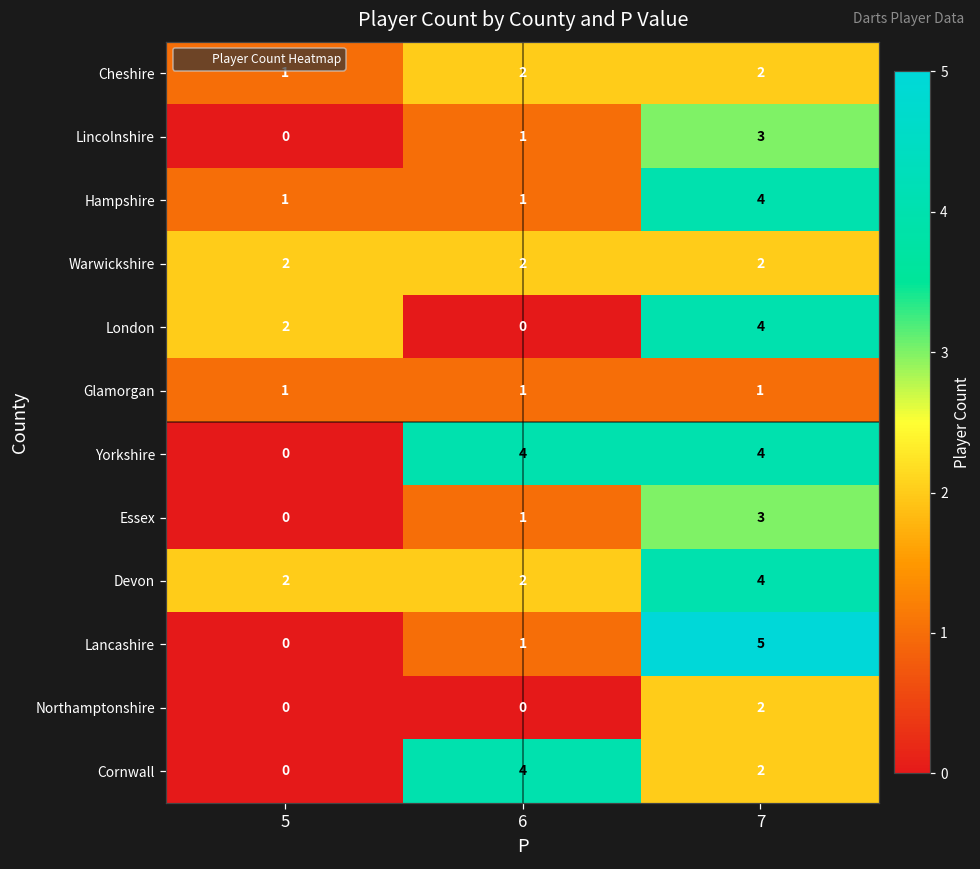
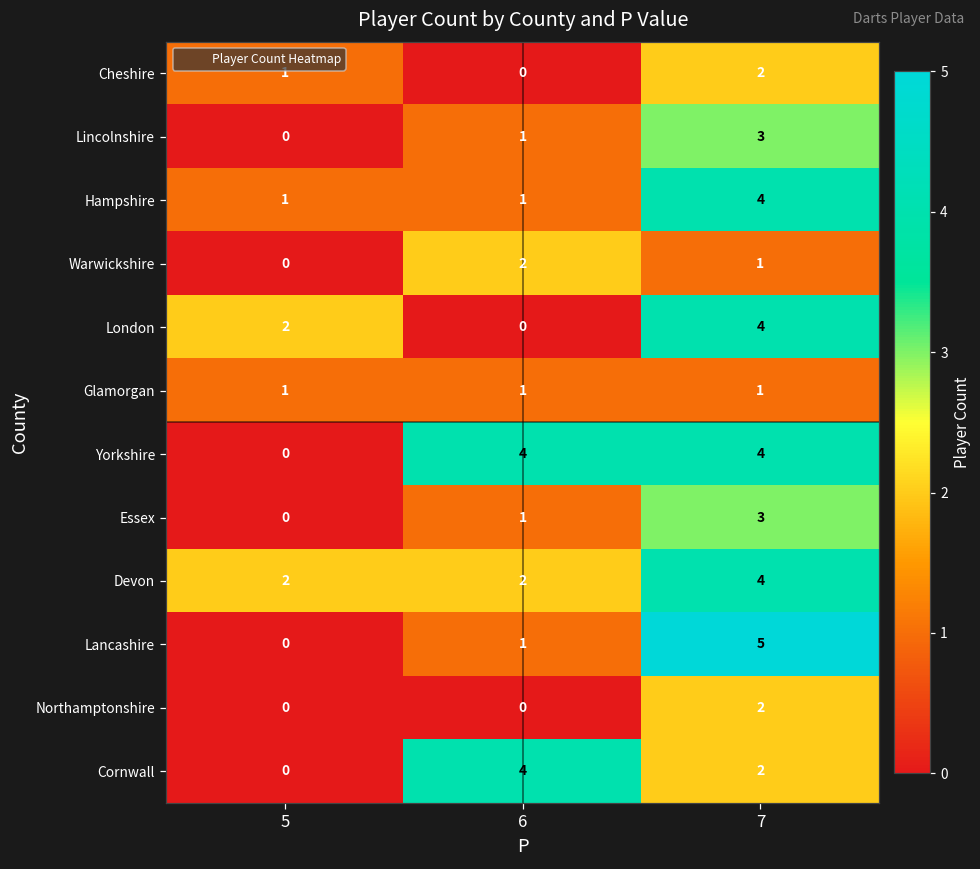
  {
    "Cheshire": {
-     "6": 2,
+     "6": 0,
      "7": 2
    },
    "Lincolnshire": {
      "5": 0,
      "6": 1,
      "7": 3
    },
    "Hampshire": {
      "5": 1,
      "6": 1,
      "7": 4
    },
    "Warwickshire": {
-     "5": 2,
+     "5": 0,
      "6": 2,
-     "7": 2
+     "7": 1
    },
    "London": {
      "5": 2,
      "6": 0,
      "7": 4
    },
    "Glamorgan": {
      "5": 1,
      "6": 1,
      "7": 1
    },
    "Yorkshire": {
      "5": 0,
      "6": 4,
      "7": 4
    },
    "Essex": {
      "5": 0,
      "6": 1,
      "7": 3
    },
    "Devon": {
      "5": 2,
      "6": 2,
      "7": 4
    },
    "Lancashire": {
      "5": 0,
      "6": 1,
      "7": 5
    },
    "Northamptonshire": {
      "5": 0,
      "6": 0,
      "7": 2
    },
    "Cornwall": {
      "5": 0,
      "6": 4,
      "7": 2
    }
  }
